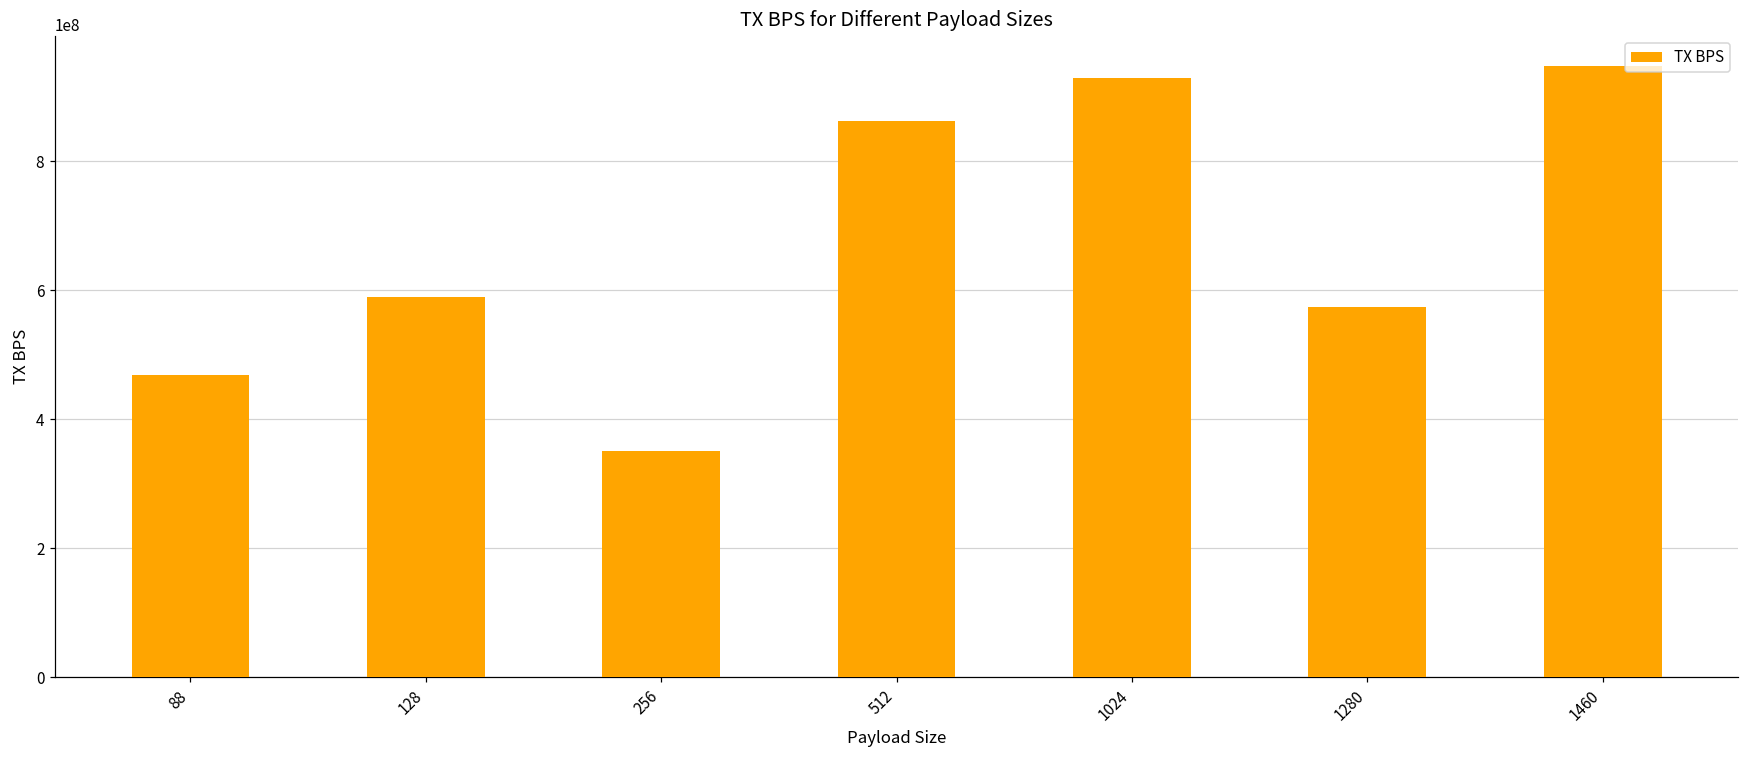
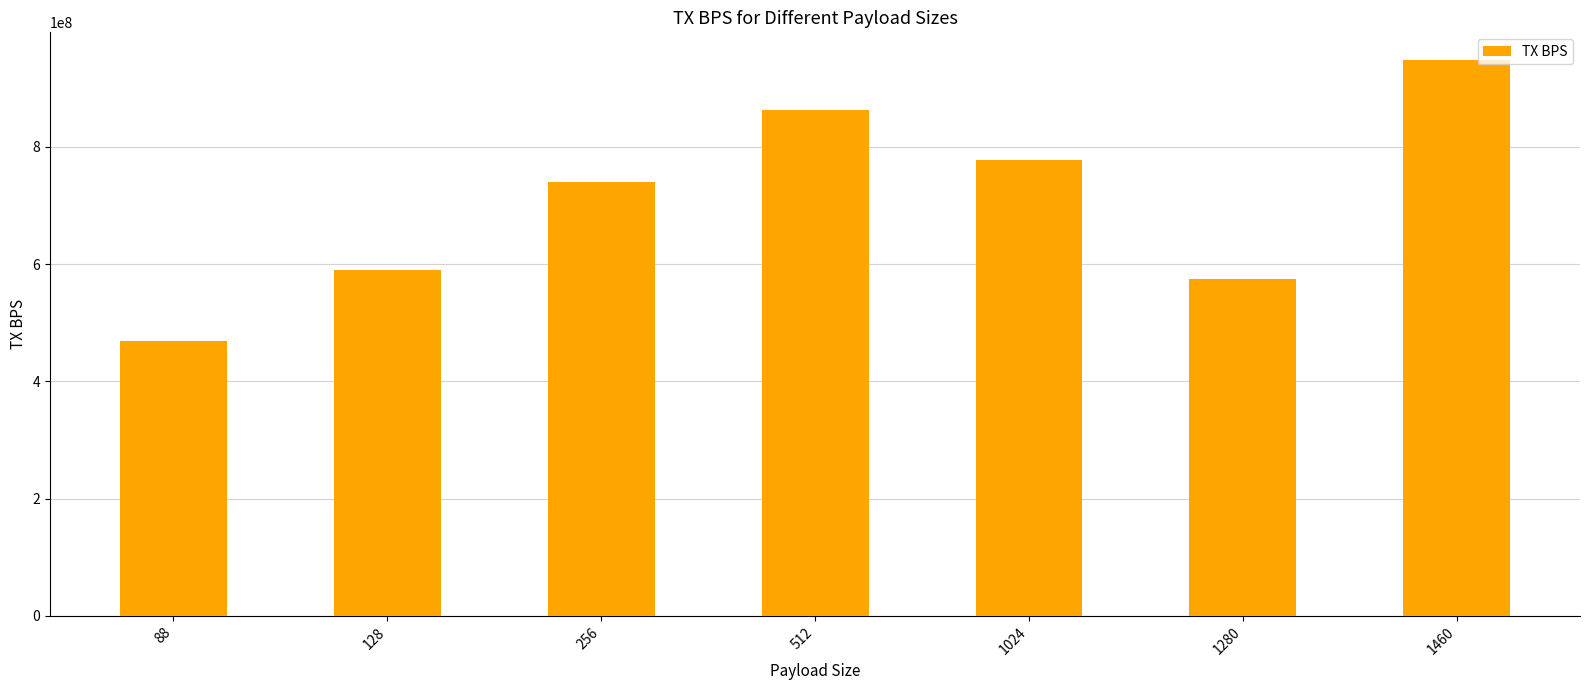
  {
    "88": 470000000,
    "128": 590000000,
-   "256": 350000000,
+   "256": 740000000,
    "512": 860000000,
-   "1024": 930000000,
+   "1024": 780000000,
    "1280": 570000000,
    "1460": 950000000
  }
